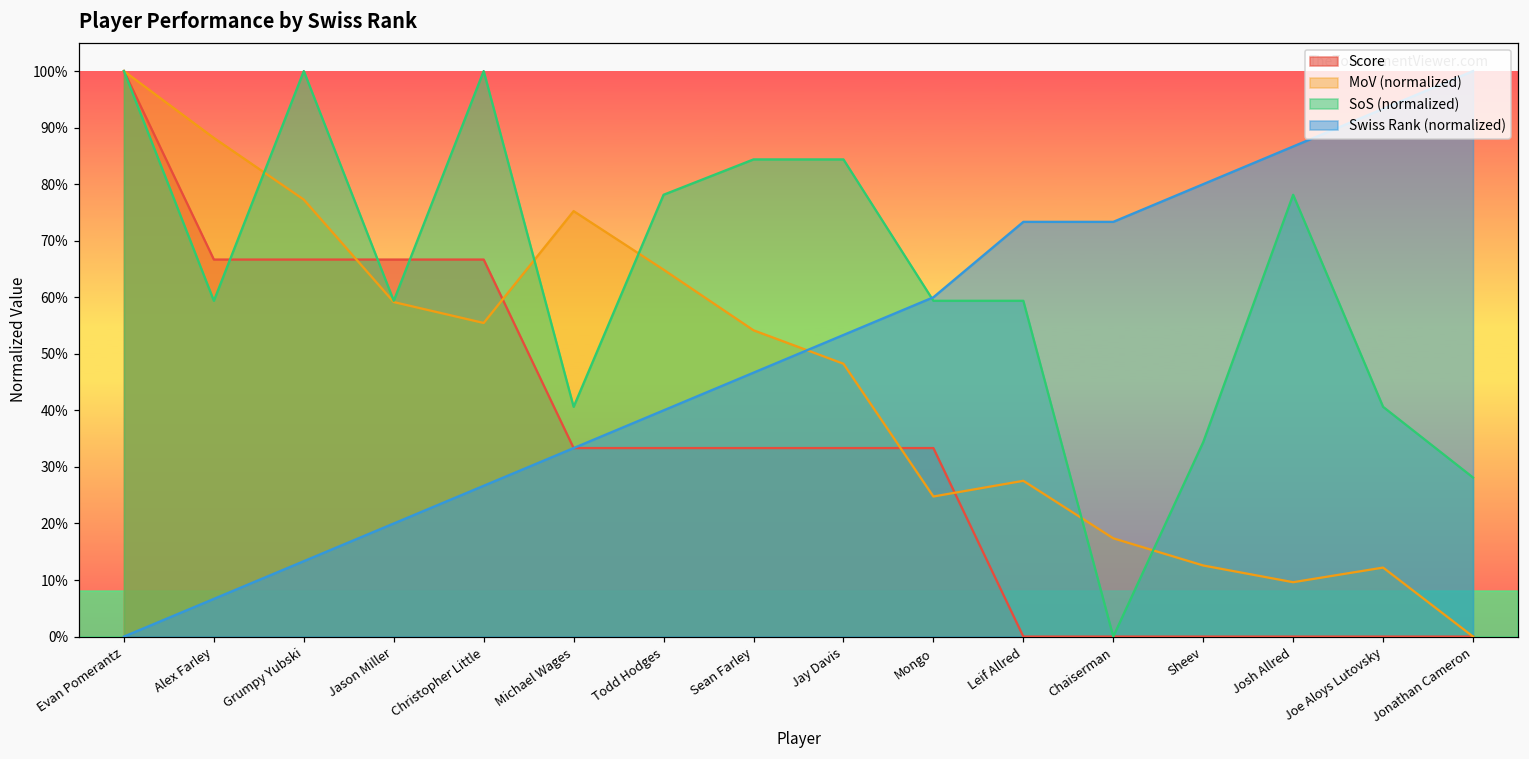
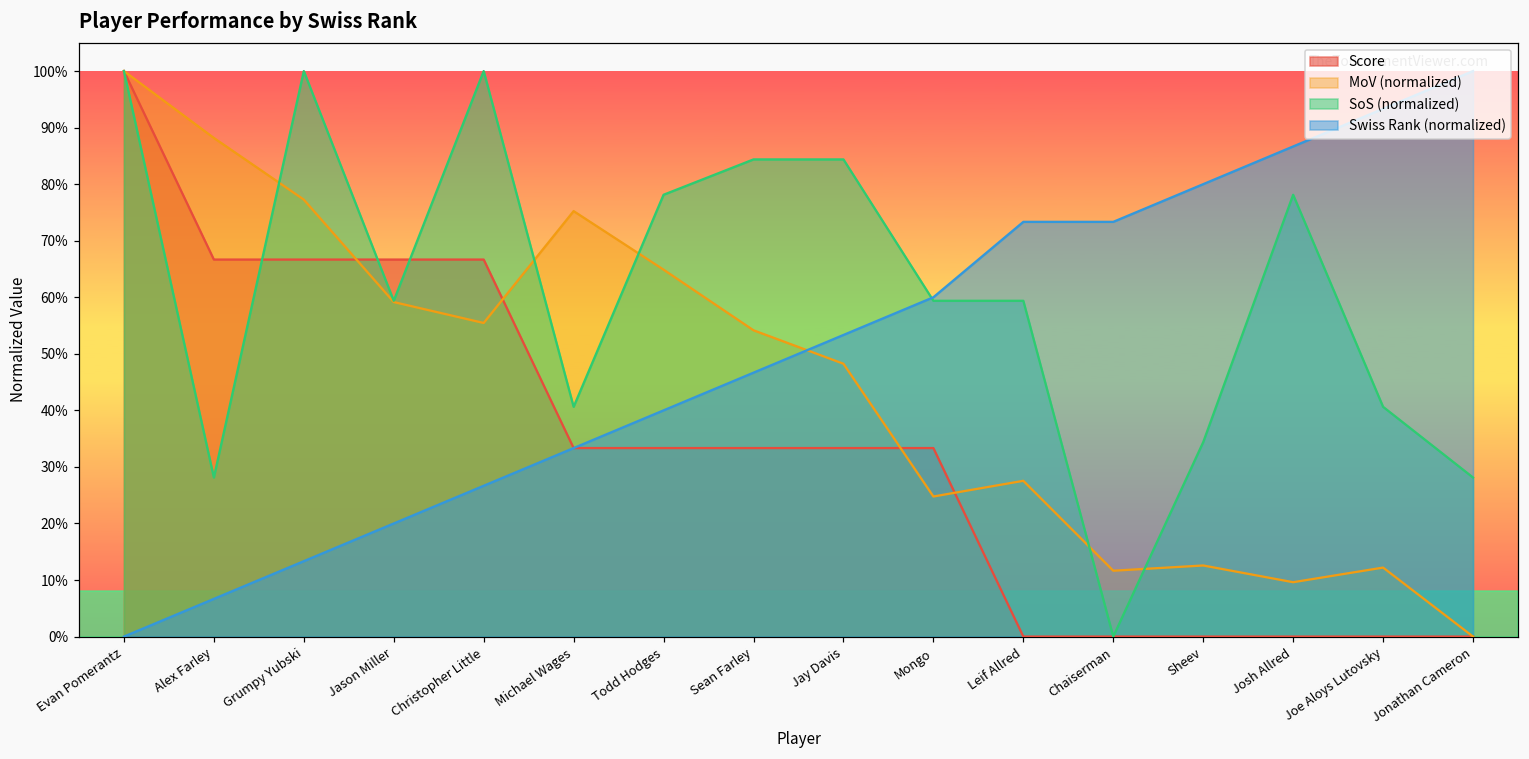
  {
    "Score": {
      "Alex Farley": "67%",
      "Grumpy Yubski": "67%",
      "Jason Miller": "67%",
      "Christopher Little": "67%",
      "Todd Hodges": "33%",
      "Sean Farley": "33%",
      "Jay Davis": "33%",
      "Mongo": "33%"
    },
    "MoV (normalized)": {
      "Alex Farley": "88%",
      "Grumpy Yubski": "77%",
      "Christopher Little": "55%",
      "Michael Wages": "75%",
      "Todd Hodges": "65%",
      "Sean Farley": "54%",
      "Jay Davis": "48%",
      "Mongo": "25%",
      "Leif Allred": "28%",
-     "Chaiserman": "17%",
+     "Chaiserman": "12%",
      "Sheev": "13%",
      "Josh Allred": "10%",
      "Joe Aloys Lutovsky": "12%"
    },
    "SoS (normalized)": {
-     "Alex Farley": "59%",
+     "Alex Farley": "28%",
      "Grumpy Yubski": "100%",
      "Christopher Little": "100%",
      "Michael Wages": "41%",
      "Todd Hodges": "78%",
      "Sean Farley": "84%",
      "Jay Davis": "84%",
      "Mongo": "59%",
      "Leif Allred": "59%",
      "Sheev": "34%",
      "Josh Allred": "78%",
      "Joe Aloys Lutovsky": "41%",
      "Jonathan Cameron": "28%"
    },
    "Swiss Rank (normalized)": {
      "Grumpy Yubski": "13%",
      "Jason Miller": "20%",
      "Christopher Little": "27%",
      "Todd Hodges": "40%",
      "Sean Farley": "47%",
      "Jay Davis": "53%",
      "Mongo": "60%",
      "Leif Allred": "73%",
      "Chaiserman": "73%",
      "Sheev": "80%",
      "Josh Allred": "87%"
    }
  }
